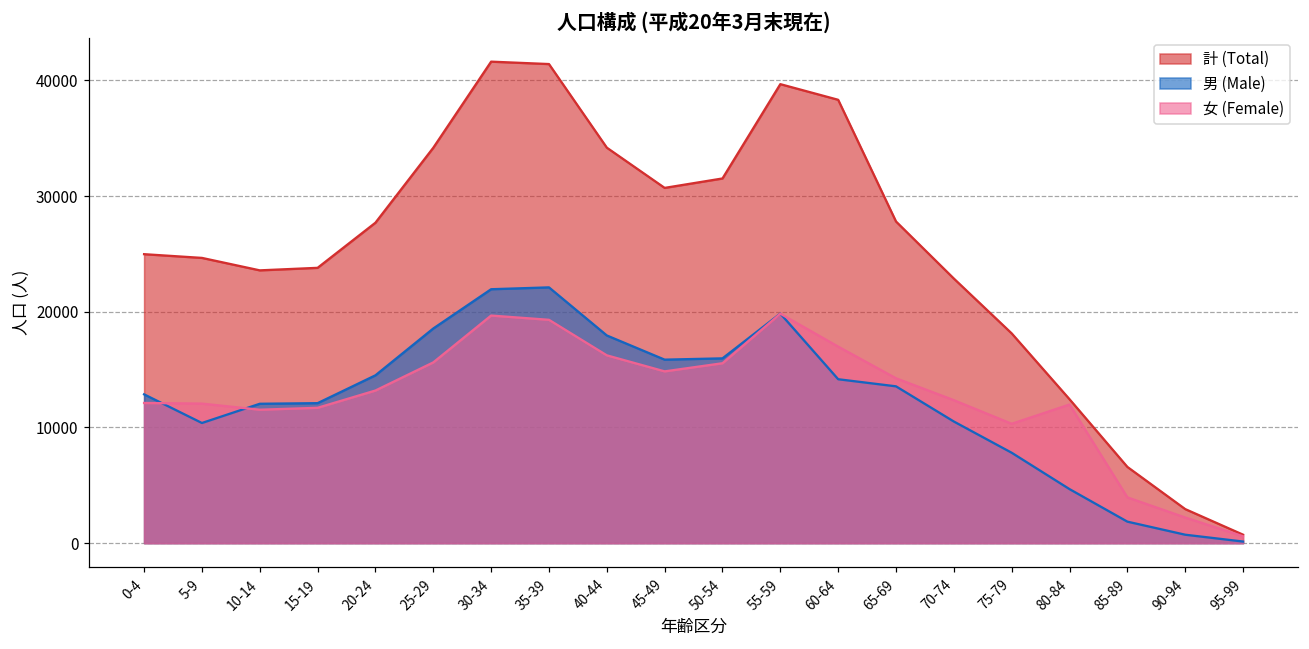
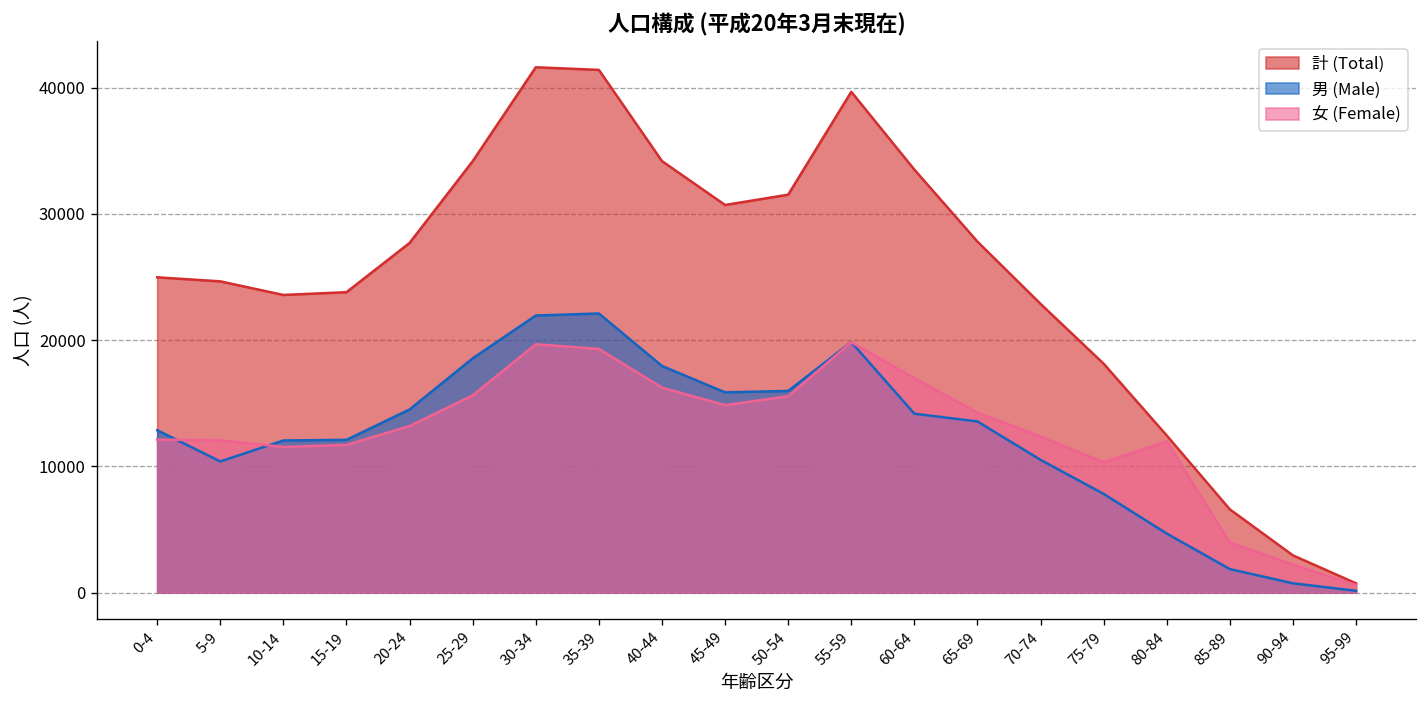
  {
    "計 (Total)": {
      "0-4": 25000,
      "5-9": 24700,
      "10-14": 23600,
      "15-19": 23800,
      "20-24": 27700,
      "25-29": 34200,
      "30-34": 41600,
      "35-39": 41400,
      "40-44": 34200,
      "45-49": 30700,
      "50-54": 31500,
      "55-59": 39700,
-     "60-64": 38300,
+     "60-64": 33500,
      "65-69": 27800,
      "70-74": 22900,
      "75-79": 18100,
      "80-84": 12400,
      "85-89": 6600,
      "90-94": 2900
    },
    "男 (Male)": {
      "0-4": 12900,
      "5-9": 10400,
      "10-14": 12000,
      "15-19": 12100,
      "20-24": 14500,
      "25-29": 18600,
      "30-34": 21900,
      "35-39": 22100,
      "40-44": 17900,
      "45-49": 15900,
      "50-54": 16000,
      "60-64": 14200,
      "65-69": 13600,
      "70-74": 10500,
      "75-79": 7800,
      "80-84": 4700,
      "85-89": 1900,
      "90-94": 700,
      "95-99": 100
    },
    "女 (Female)": {
      "0-4": 12100,
      "5-9": 12100,
      "10-14": 11500,
      "15-19": 11700,
      "20-24": 13200,
      "25-29": 15600,
      "30-34": 19700,
      "35-39": 19300,
      "40-44": 16200,
      "45-49": 14800,
      "50-54": 15500,
      "60-64": 17000,
      "65-69": 14200,
      "70-74": 12400,
      "75-79": 10300,
      "80-84": 12000,
      "85-89": 4000,
      "90-94": 2200
    }
  }
